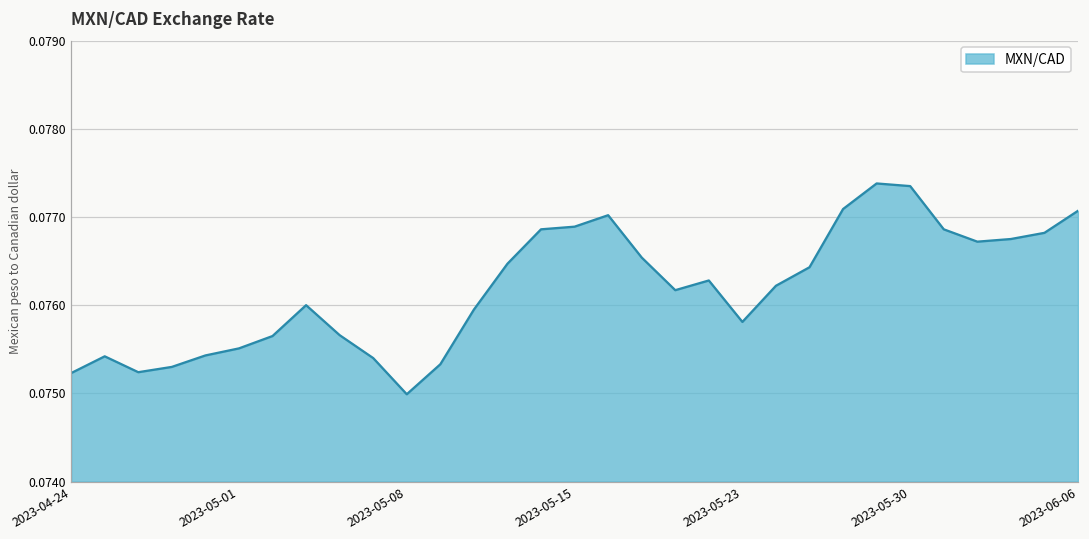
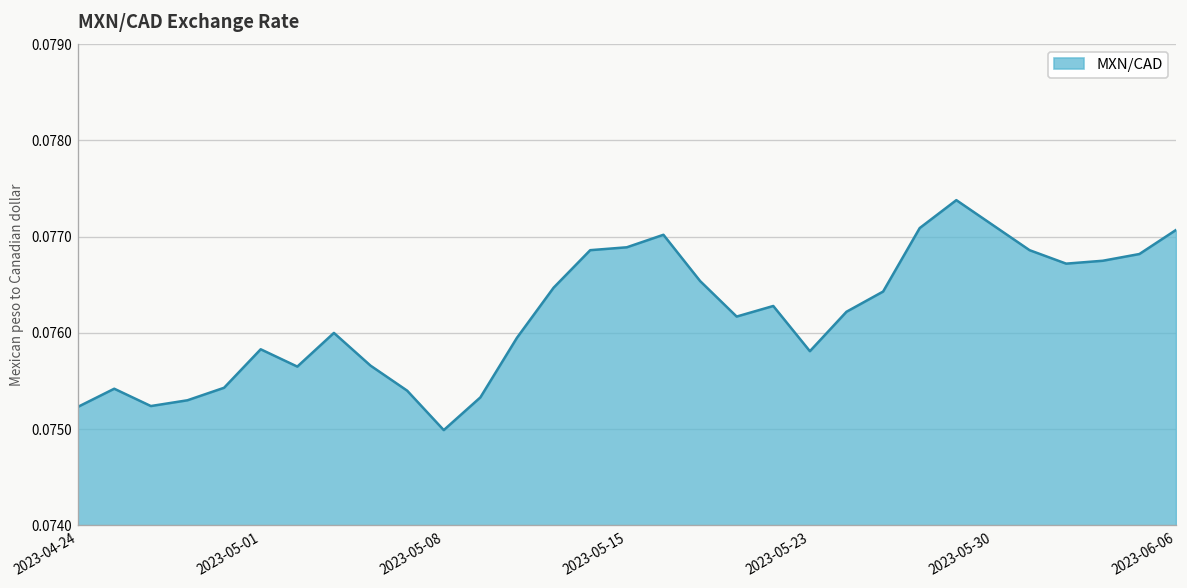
  {
    "2023-04-24": 0.0752,
-   "2023-05-01": 0.0755,
+   "2023-05-01": 0.0758,
    "2023-05-08": 0.0750,
    "2023-05-15": 0.0769,
    "2023-05-23": 0.0758,
-   "2023-05-30": 0.0774,
+   "2023-05-30": 0.0771,
    "2023-06-06": 0.0771
  }
